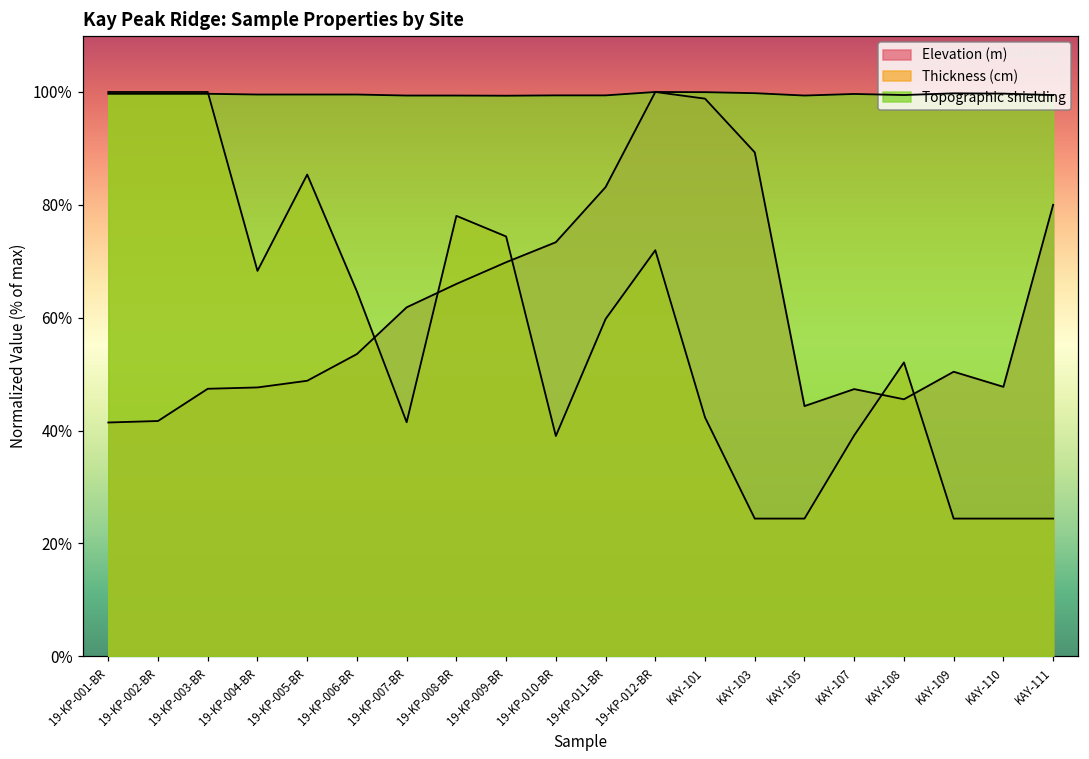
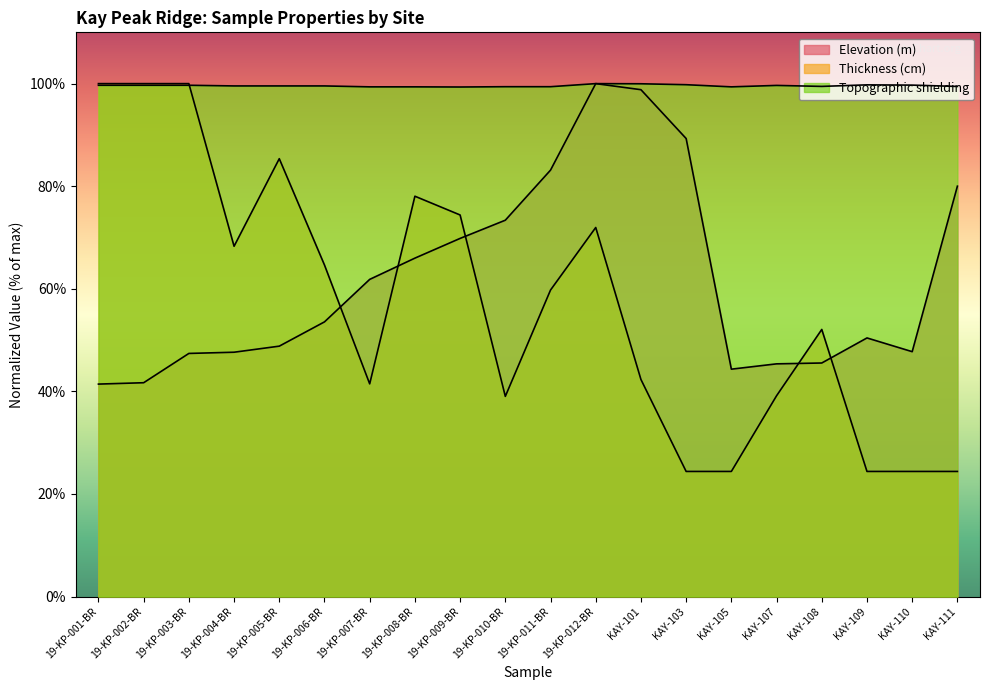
  {
    "Elevation (m)": {
      "19-KP-001-BR": "41%",
      "19-KP-002-BR": "42%",
      "19-KP-003-BR": "47%",
      "19-KP-004-BR": "48%",
      "19-KP-005-BR": "49%",
      "19-KP-006-BR": "54%",
      "19-KP-007-BR": "62%",
      "19-KP-008-BR": "66%",
      "19-KP-009-BR": "70%",
      "19-KP-010-BR": "73%",
      "19-KP-011-BR": "83%",
      "KAY-101": "99%",
      "KAY-103": "89%",
      "KAY-105": "44%",
-     "KAY-107": "47%",
+     "KAY-107": "45%",
      "KAY-108": "46%",
      "KAY-109": "50%",
      "KAY-110": "48%",
      "KAY-111": "80%"
    },
    "Thickness (cm)": {
      "19-KP-004-BR": "68%",
      "19-KP-005-BR": "85%",
      "19-KP-006-BR": "65%",
      "19-KP-007-BR": "41%",
      "19-KP-008-BR": "78%",
      "19-KP-009-BR": "74%",
      "19-KP-010-BR": "39%",
      "19-KP-011-BR": "60%",
      "19-KP-012-BR": "72%",
      "KAY-101": "42%",
      "KAY-103": "24%",
      "KAY-105": "24%",
      "KAY-107": "39%",
      "KAY-108": "52%",
      "KAY-109": "24%",
      "KAY-110": "24%",
      "KAY-111": "24%"
    },
    "Topographic shielding": {
      "19-KP-004-BR": "100%",
      "19-KP-005-BR": "100%",
      "19-KP-006-BR": "100%",
      "19-KP-007-BR": "99%",
      "19-KP-008-BR": "99%",
      "19-KP-009-BR": "99%",
      "19-KP-010-BR": "99%",
      "19-KP-011-BR": "99%",
      "KAY-101": "100%",
      "KAY-103": "100%",
      "KAY-105": "99%",
      "KAY-107": "100%"
    }
  }
